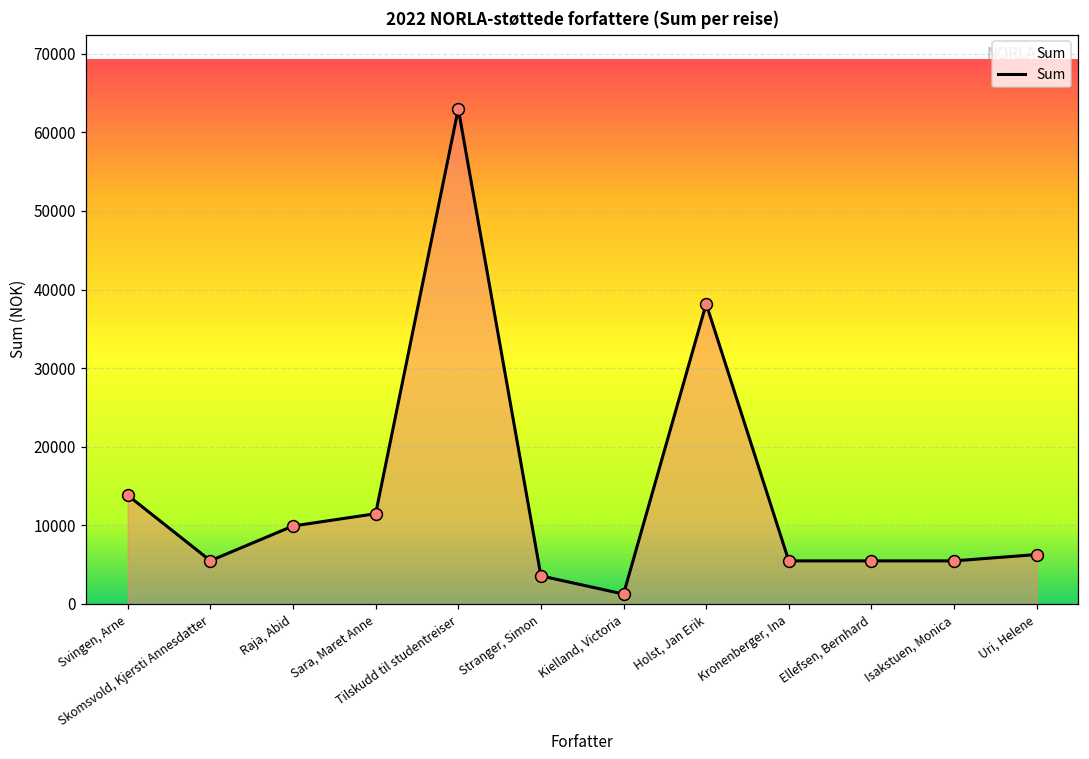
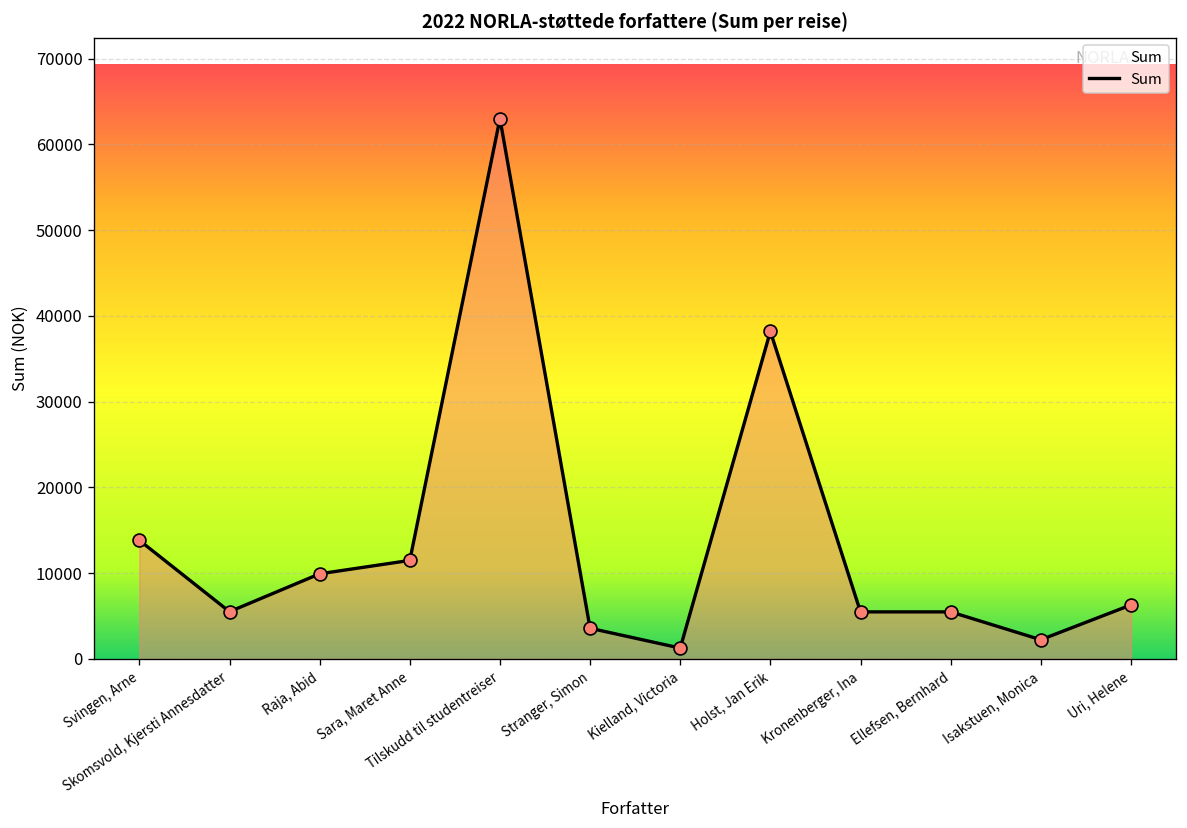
  {
    "Svingen, Arne": 14000,
    "Skomsvold, Kjersti Annesdatter": 5000,
    "Raja, Abid": 10000,
    "Sara, Maret Anne": 11000,
    "Tilskudd til studentreiser": 63000,
    "Stranger, Simon": 4000,
    "Kielland, Victoria": 1000,
    "Holst, Jan Erik": 38000,
    "Kronenberger, Ina": 5000,
    "Ellefsen, Bernhard": 5000,
-   "Isakstuen, Monica": 5000,
+   "Isakstuen, Monica": 2000,
    "Uri, Helene": 6000
  }
